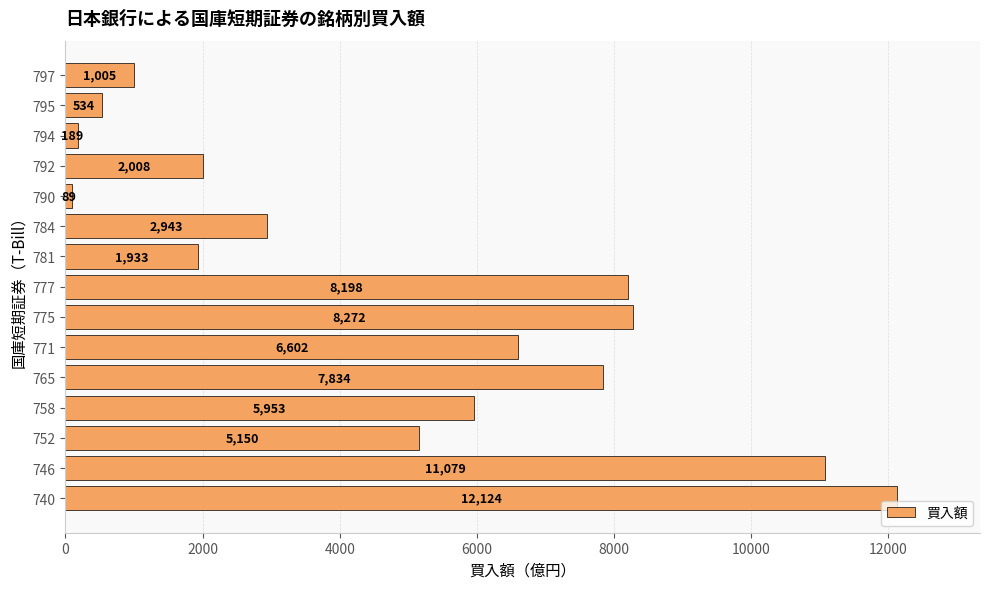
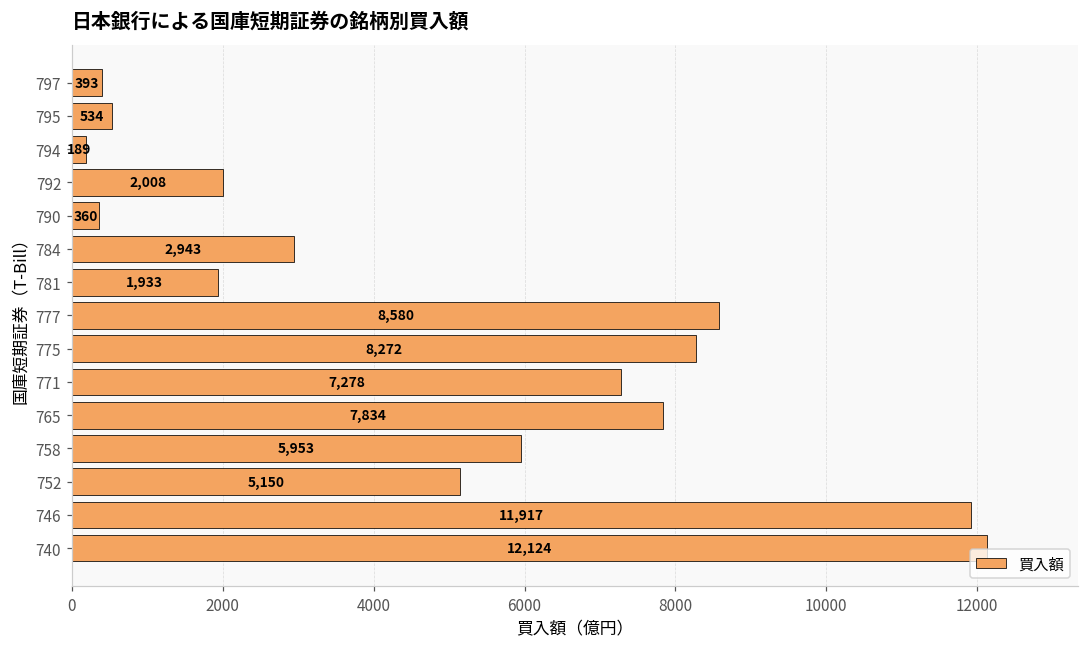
  {
-   "797": "1,005",
+   "797": "393",
    "795": "534",
    "794": "189",
    "792": "2,008",
-   "790": "89",
+   "790": "360",
    "784": "2,943",
    "781": "1,933",
-   "777": "8,198",
+   "777": "8,580",
    "775": "8,272",
-   "771": "6,602",
+   "771": "7,278",
    "765": "7,834",
    "758": "5,953",
    "752": "5,150",
-   "746": "11,079",
+   "746": "11,917",
    "740": "12,124"
  }
